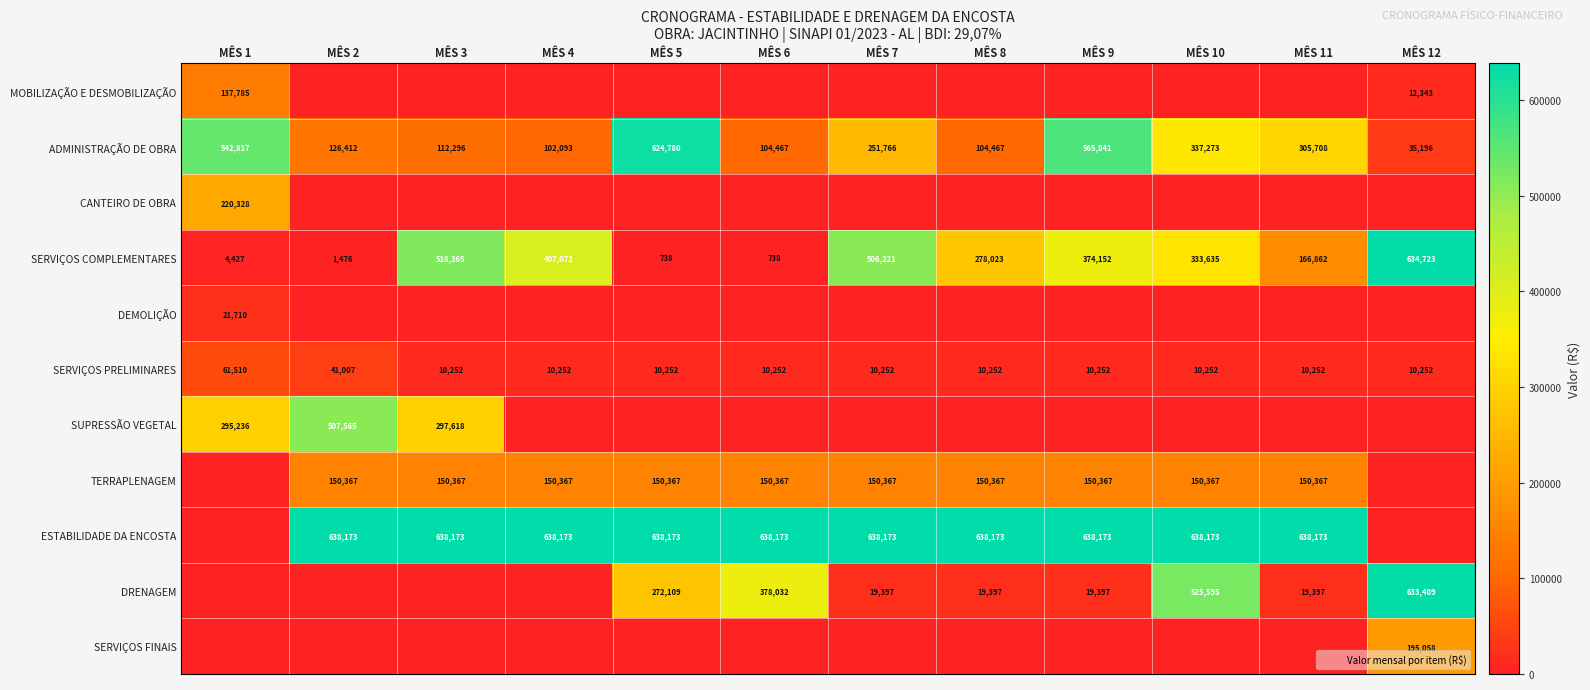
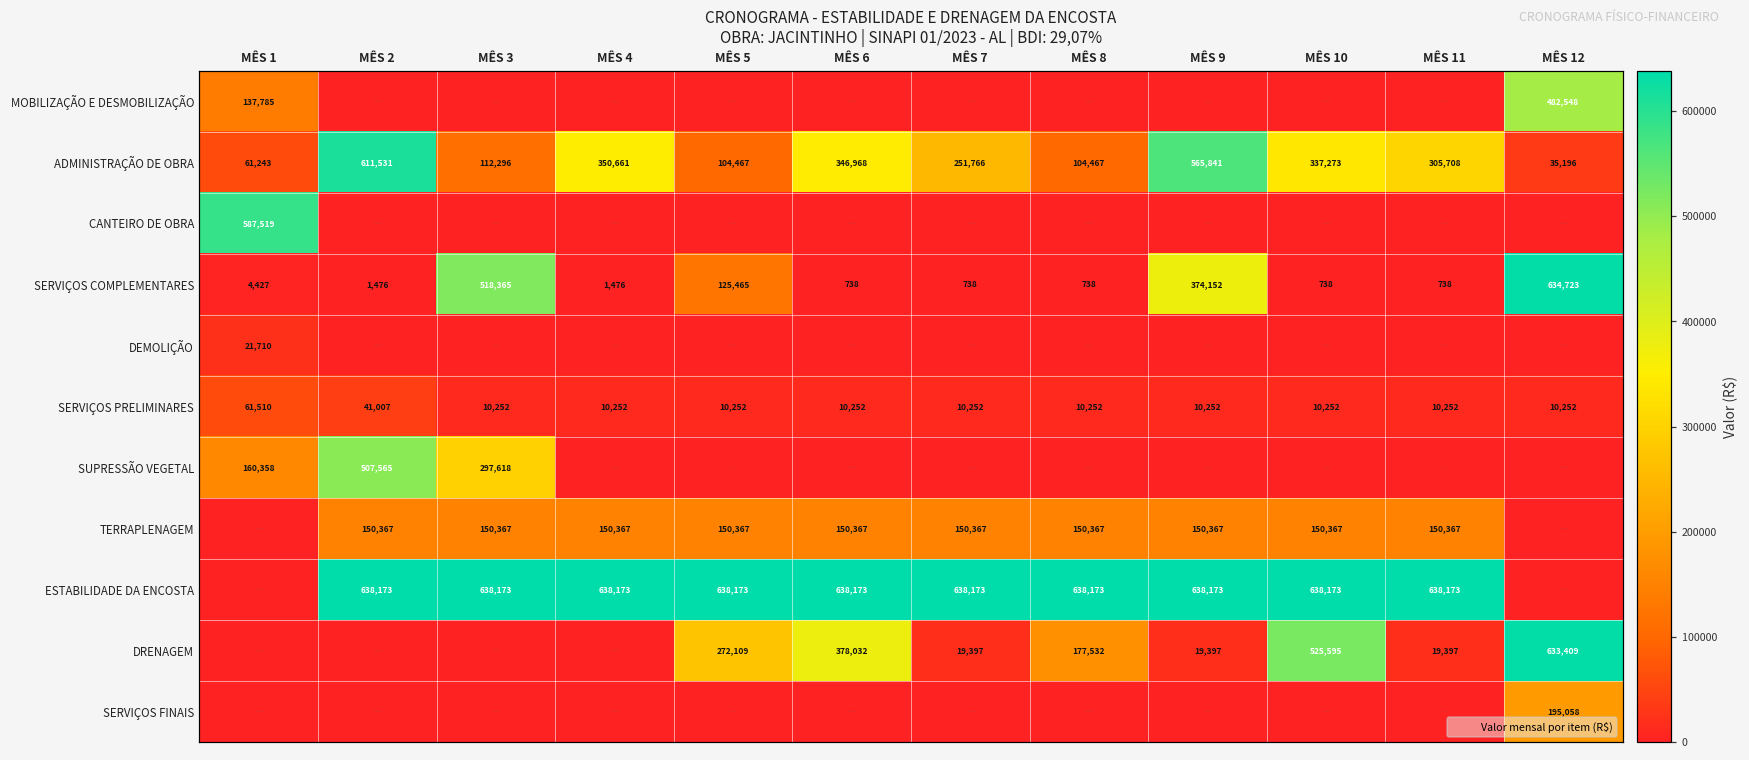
  {
    "MOBILIZAÇÃO E DESMOBILIZAÇÃO": {
      "MÊS 1": "137,785",
-     "MÊS 12": "12,343"
+     "MÊS 12": "482,548"
    },
    "ADMINISTRAÇÃO DE OBRA": {
-     "MÊS 1": "542,817",
-     "MÊS 2": "126,412",
+     "MÊS 1": "61,243",
+     "MÊS 2": "611,531",
      "MÊS 3": "112,296",
-     "MÊS 4": "102,093",
-     "MÊS 5": "624,780",
-     "MÊS 6": "104,467",
+     "MÊS 4": "350,661",
+     "MÊS 5": "104,467",
+     "MÊS 6": "346,968",
      "MÊS 7": "251,766",
      "MÊS 8": "104,467",
      "MÊS 9": "565,841",
      "MÊS 10": "337,273",
      "MÊS 11": "305,708",
      "MÊS 12": "35,196"
    },
    "CANTEIRO DE OBRA": {
-     "MÊS 1": "220,328"
+     "MÊS 1": "587,519"
    },
    "SERVIÇOS COMPLEMENTARES": {
      "MÊS 1": "4,427",
      "MÊS 2": "1,476",
      "MÊS 3": "518,365",
-     "MÊS 4": "407,072",
-     "MÊS 5": "738",
+     "MÊS 4": "1,476",
+     "MÊS 5": "125,465",
      "MÊS 6": "738",
-     "MÊS 7": "506,221",
-     "MÊS 8": "278,023",
+     "MÊS 7": "738",
+     "MÊS 8": "738",
      "MÊS 9": "374,152",
-     "MÊS 10": "333,635",
-     "MÊS 11": "166,862",
+     "MÊS 10": "738",
+     "MÊS 11": "738",
      "MÊS 12": "634,723"
    },
    "DEMOLIÇÃO": {
      "MÊS 1": "21,710"
    },
    "SERVIÇOS PRELIMINARES": {
      "MÊS 1": "61,510",
      "MÊS 2": "41,007",
      "MÊS 3": "10,252",
      "MÊS 4": "10,252",
      "MÊS 5": "10,252",
      "MÊS 6": "10,252",
      "MÊS 7": "10,252",
      "MÊS 8": "10,252",
      "MÊS 9": "10,252",
      "MÊS 10": "10,252",
      "MÊS 11": "10,252",
      "MÊS 12": "10,252"
    },
    "SUPRESSÃO VEGETAL": {
-     "MÊS 1": "295,236",
+     "MÊS 1": "160,358",
      "MÊS 2": "507,565",
      "MÊS 3": "297,618"
    },
    "TERRAPLENAGEM": {
      "MÊS 2": "150,367",
      "MÊS 3": "150,367",
      "MÊS 4": "150,367",
      "MÊS 5": "150,367",
      "MÊS 6": "150,367",
      "MÊS 7": "150,367",
      "MÊS 8": "150,367",
      "MÊS 9": "150,367",
      "MÊS 10": "150,367",
      "MÊS 11": "150,367"
    },
    "ESTABILIDADE DA ENCOSTA": {
      "MÊS 2": "638,173",
      "MÊS 3": "638,173",
      "MÊS 4": "638,173",
      "MÊS 5": "638,173",
      "MÊS 6": "638,173",
      "MÊS 7": "638,173",
      "MÊS 8": "638,173",
      "MÊS 9": "638,173",
      "MÊS 10": "638,173",
      "MÊS 11": "638,173"
    },
    "DRENAGEM": {
      "MÊS 5": "272,109",
      "MÊS 6": "378,032",
      "MÊS 7": "19,397",
-     "MÊS 8": "19,397",
+     "MÊS 8": "177,532",
      "MÊS 9": "19,397",
      "MÊS 10": "525,595",
      "MÊS 11": "19,397",
      "MÊS 12": "633,409"
    }
  }
